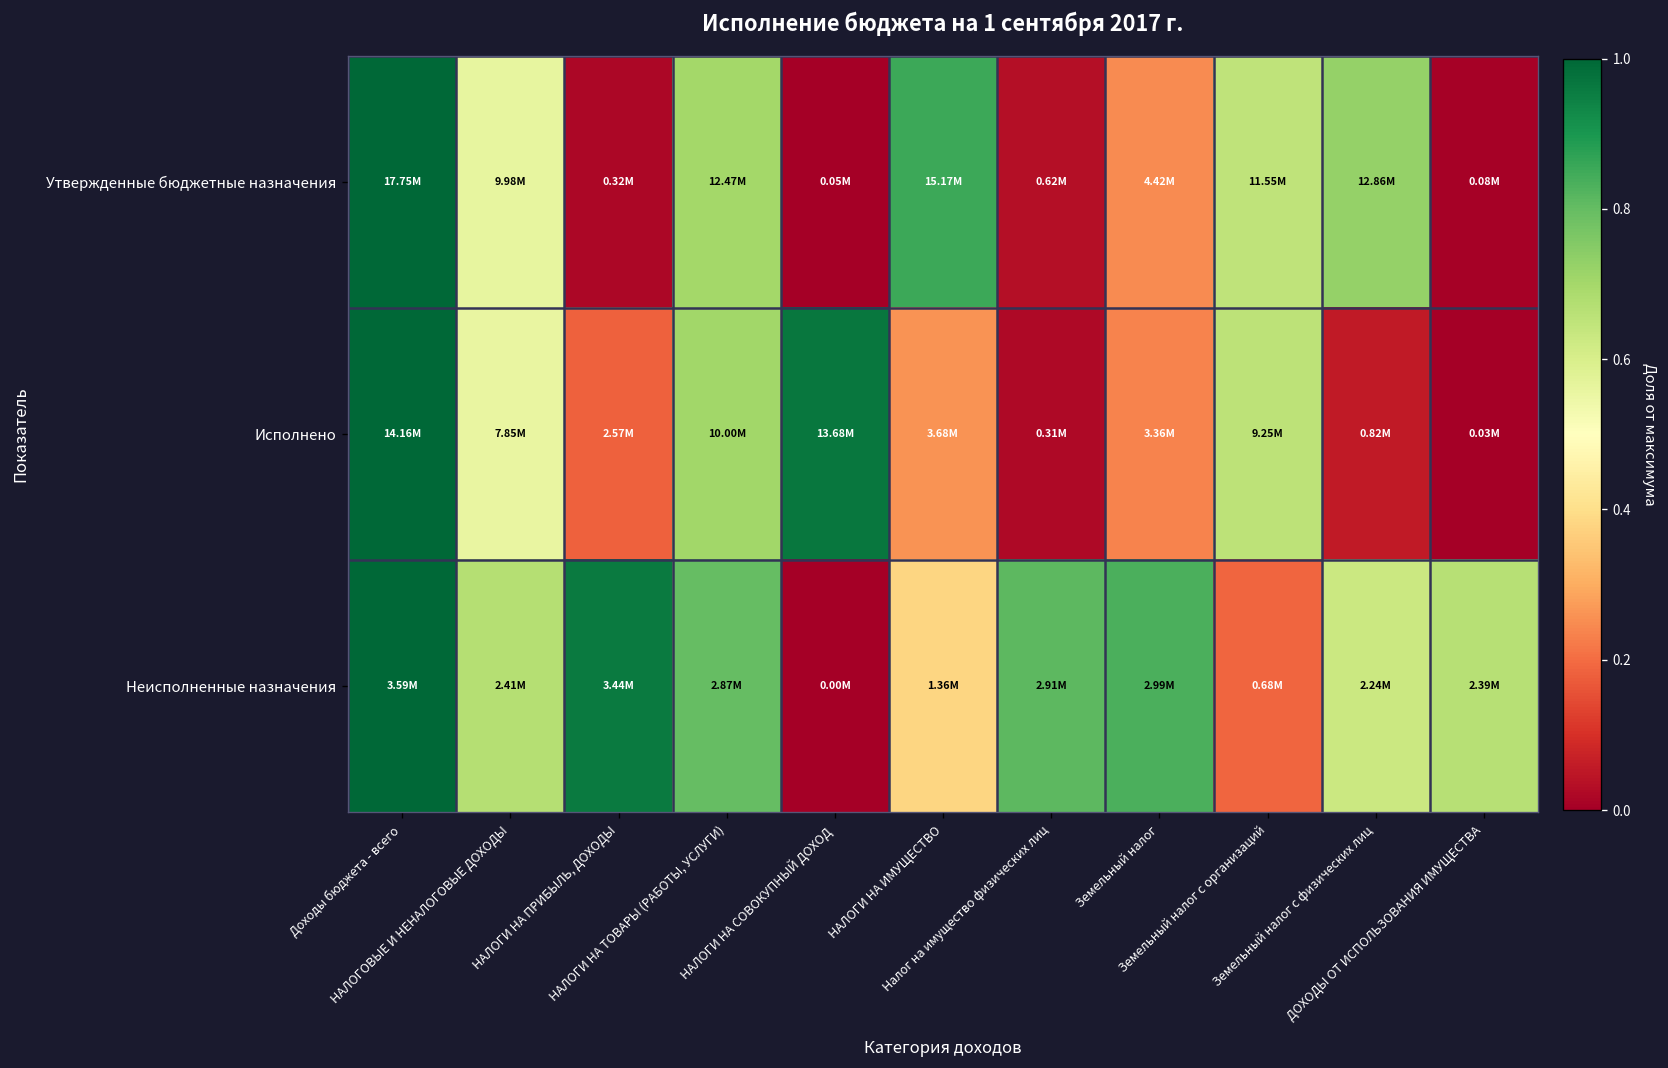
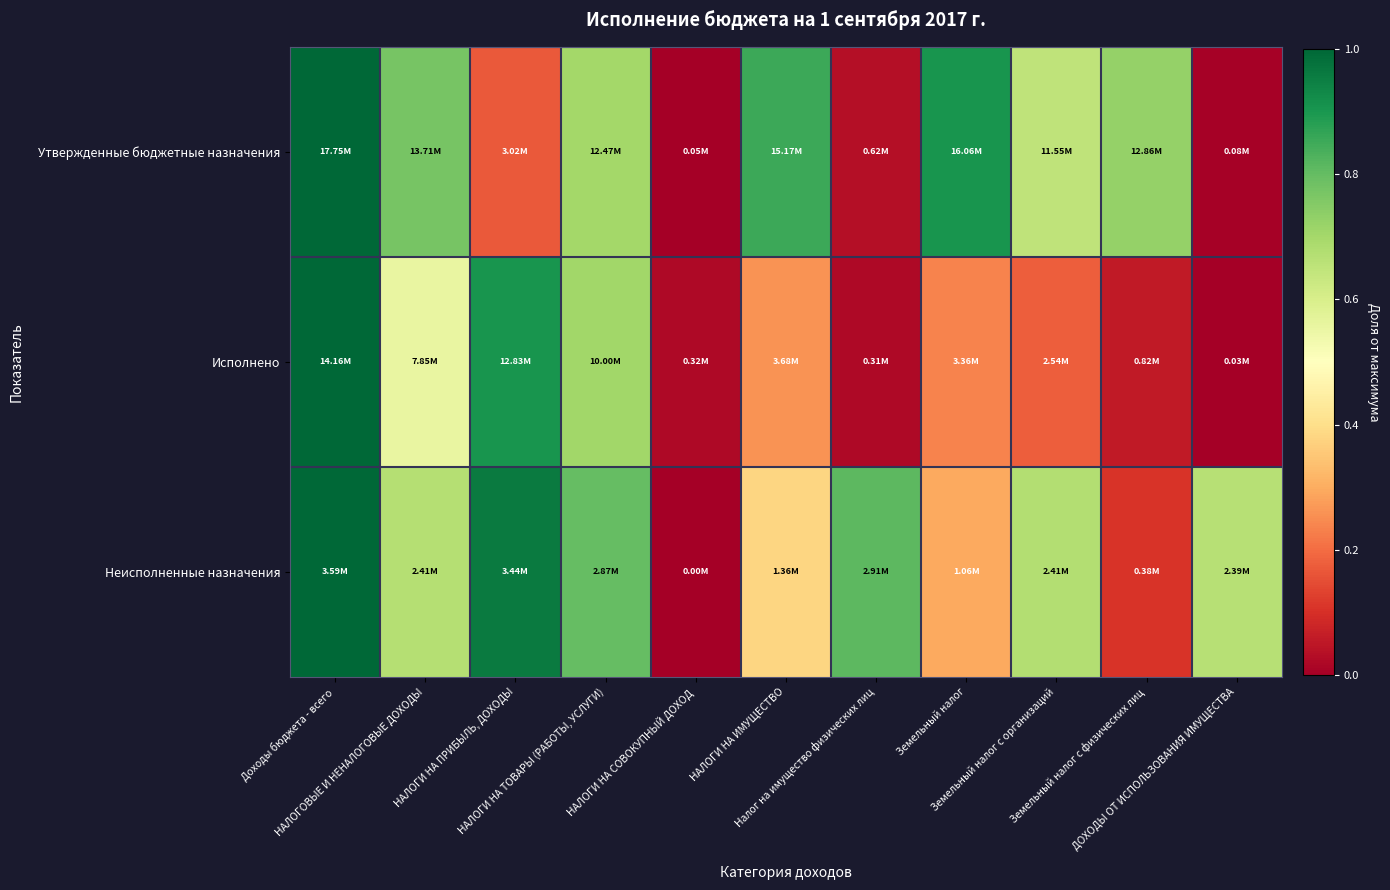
  {
    "Утвержденные бюджетные назначения": {
      "Доходы бюджета - всего": "17.75M",
-     "НАЛОГОВЫЕ И НЕНАЛОГОВЫЕ ДОХОДЫ": "9.98M",
-     "НАЛОГИ НА ПРИБЫЛЬ, ДОХОДЫ": "0.32M",
+     "НАЛОГОВЫЕ И НЕНАЛОГОВЫЕ ДОХОДЫ": "13.71M",
+     "НАЛОГИ НА ПРИБЫЛЬ, ДОХОДЫ": "3.02M",
      "НАЛОГИ НА ТОВАРЫ (РАБОТЫ, УСЛУГИ)": "12.47M",
      "НАЛОГИ НА СОВОКУПНЫЙ ДОХОД": "0.05M",
      "НАЛОГИ НА ИМУЩЕСТВО": "15.17M",
      "Налог на имущество физических лиц": "0.62M",
-     "Земельный налог": "4.42M",
+     "Земельный налог": "16.06M",
      "Земельный налог с организаций": "11.55M",
      "Земельный налог с физических лиц": "12.86M",
      "ДОХОДЫ ОТ ИСПОЛЬЗОВАНИЯ ИМУЩЕСТВА": "0.08M"
    },
    "Исполнено": {
      "Доходы бюджета - всего": "14.16M",
      "НАЛОГОВЫЕ И НЕНАЛОГОВЫЕ ДОХОДЫ": "7.85M",
-     "НАЛОГИ НА ПРИБЫЛЬ, ДОХОДЫ": "2.57M",
+     "НАЛОГИ НА ПРИБЫЛЬ, ДОХОДЫ": "12.83M",
      "НАЛОГИ НА ТОВАРЫ (РАБОТЫ, УСЛУГИ)": "10.00M",
-     "НАЛОГИ НА СОВОКУПНЫЙ ДОХОД": "13.68M",
+     "НАЛОГИ НА СОВОКУПНЫЙ ДОХОД": "0.32M",
      "НАЛОГИ НА ИМУЩЕСТВО": "3.68M",
      "Налог на имущество физических лиц": "0.31M",
      "Земельный налог": "3.36M",
-     "Земельный налог с организаций": "9.25M",
+     "Земельный налог с организаций": "2.54M",
      "Земельный налог с физических лиц": "0.82M",
      "ДОХОДЫ ОТ ИСПОЛЬЗОВАНИЯ ИМУЩЕСТВА": "0.03M"
    },
    "Неисполненные назначения": {
      "Доходы бюджета - всего": "3.59M",
      "НАЛОГОВЫЕ И НЕНАЛОГОВЫЕ ДОХОДЫ": "2.41M",
      "НАЛОГИ НА ПРИБЫЛЬ, ДОХОДЫ": "3.44M",
      "НАЛОГИ НА ТОВАРЫ (РАБОТЫ, УСЛУГИ)": "2.87M",
      "НАЛОГИ НА СОВОКУПНЫЙ ДОХОД": "0.00M",
      "НАЛОГИ НА ИМУЩЕСТВО": "1.36M",
      "Налог на имущество физических лиц": "2.91M",
-     "Земельный налог": "2.99M",
-     "Земельный налог с организаций": "0.68M",
-     "Земельный налог с физических лиц": "2.24M",
+     "Земельный налог": "1.06M",
+     "Земельный налог с организаций": "2.41M",
+     "Земельный налог с физических лиц": "0.38M",
      "ДОХОДЫ ОТ ИСПОЛЬЗОВАНИЯ ИМУЩЕСТВА": "2.39M"
    }
  }
